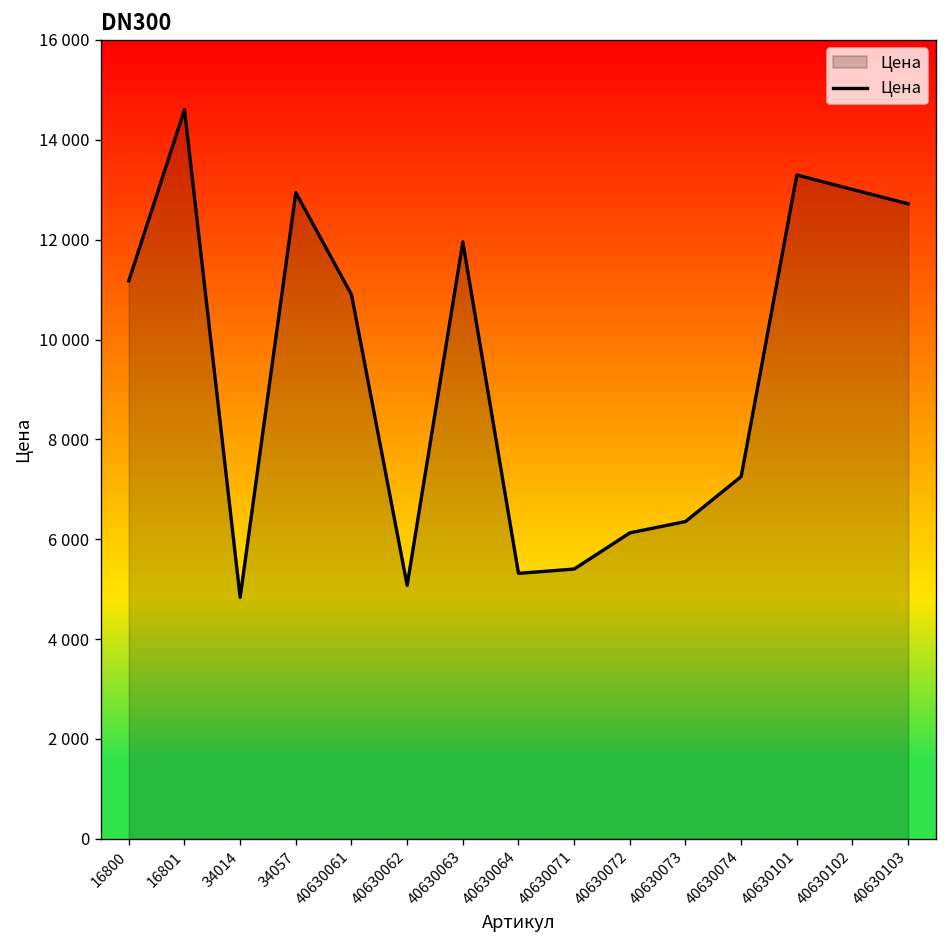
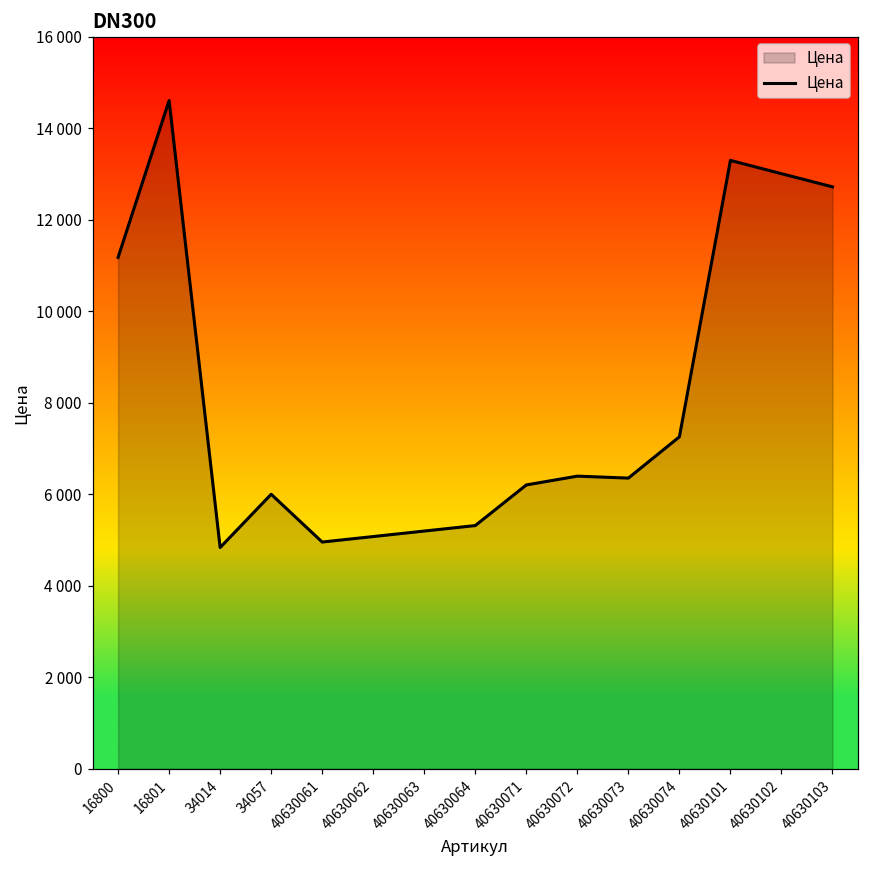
  {
    "16800": 11200,
    "16801": 14600,
    "34014": 4800,
-   "34057": 12900,
-   "40630061": 10900,
+   "34057": 6000,
+   "40630061": 5000,
    "40630062": 5100,
-   "40630063": 12000,
+   "40630063": 5200,
    "40630064": 5300,
-   "40630071": 5400,
-   "40630072": 6100,
+   "40630071": 6200,
+   "40630072": 6400,
    "40630073": 6400,
    "40630074": 7300,
    "40630101": 13300,
    "40630102": 13000,
    "40630103": 12700
  }
